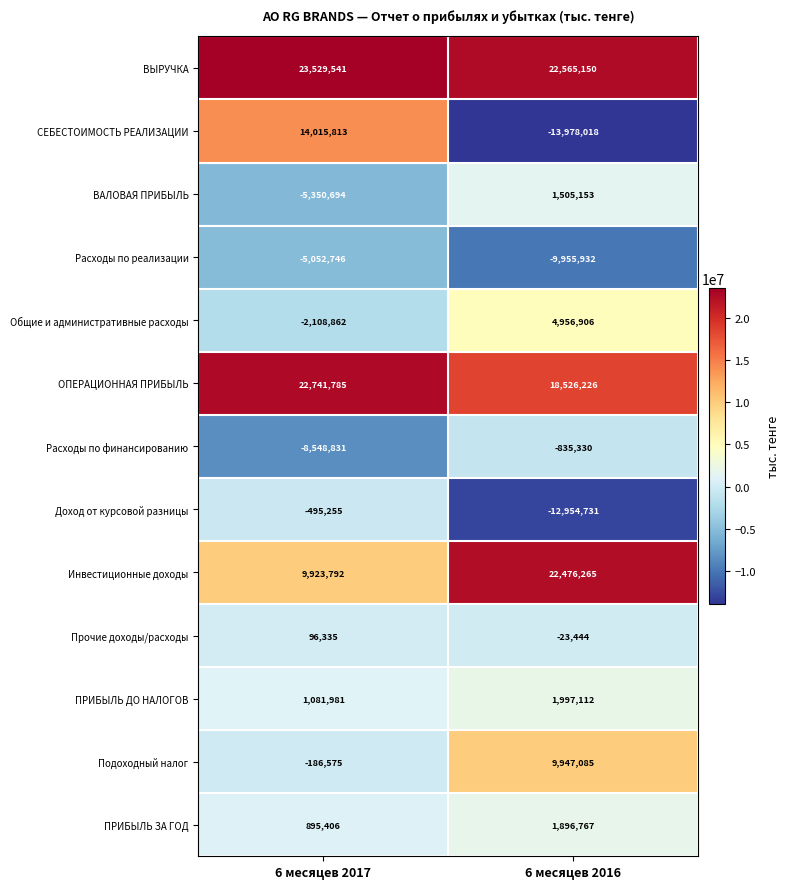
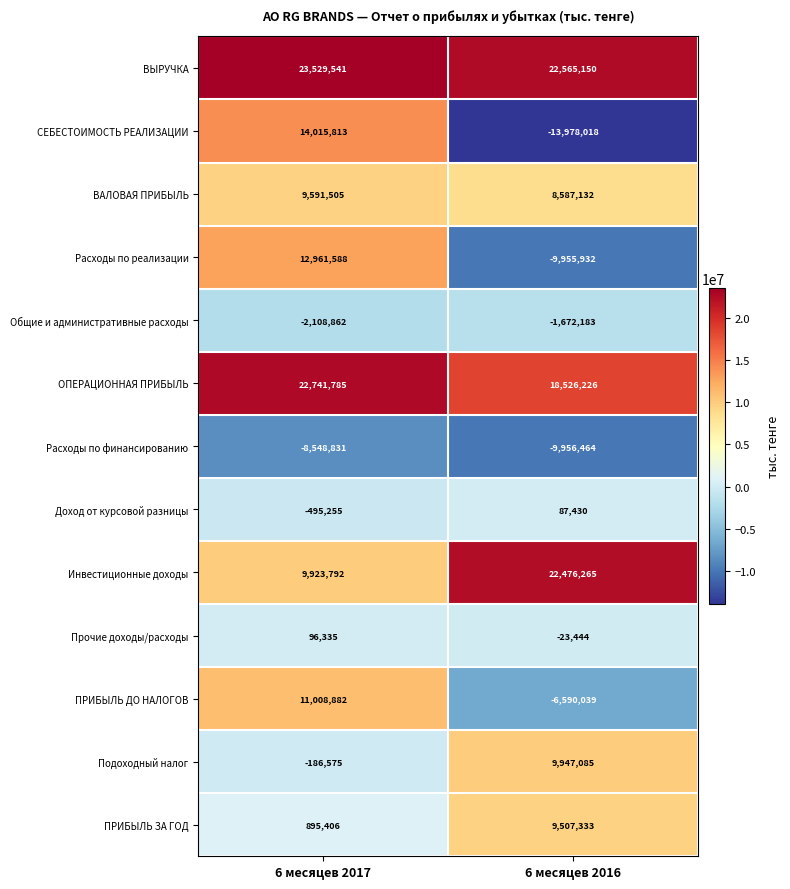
  {
    "ВЫРУЧКА": {
      "6 месяцев 2017": "23,529,541",
      "6 месяцев 2016": "22,565,150"
    },
    "СЕБЕСТОИМОСТЬ РЕАЛИЗАЦИИ": {
      "6 месяцев 2017": "14,015,813",
      "6 месяцев 2016": "-13,978,018"
    },
    "ВАЛОВАЯ ПРИБЫЛЬ": {
-     "6 месяцев 2017": "-5,350,694",
-     "6 месяцев 2016": "1,505,153"
+     "6 месяцев 2017": "9,591,505",
+     "6 месяцев 2016": "8,587,132"
    },
    "Расходы по реализации": {
-     "6 месяцев 2017": "-5,052,746",
+     "6 месяцев 2017": "12,961,588",
      "6 месяцев 2016": "-9,955,932"
    },
    "Общие и административные расходы": {
      "6 месяцев 2017": "-2,108,862",
-     "6 месяцев 2016": "4,956,906"
+     "6 месяцев 2016": "-1,672,183"
    },
    "ОПЕРАЦИОННАЯ ПРИБЫЛЬ": {
      "6 месяцев 2017": "22,741,785",
      "6 месяцев 2016": "18,526,226"
    },
    "Расходы по финансированию": {
      "6 месяцев 2017": "-8,548,831",
-     "6 месяцев 2016": "-835,330"
+     "6 месяцев 2016": "-9,956,464"
    },
    "Доход от курсовой разницы": {
      "6 месяцев 2017": "-495,255",
-     "6 месяцев 2016": "-12,954,731"
+     "6 месяцев 2016": "87,430"
    },
    "Инвестиционные доходы": {
      "6 месяцев 2017": "9,923,792",
      "6 месяцев 2016": "22,476,265"
    },
    "Прочие доходы/расходы": {
      "6 месяцев 2017": "96,335",
      "6 месяцев 2016": "-23,444"
    },
    "ПРИБЫЛЬ ДО НАЛОГОВ": {
-     "6 месяцев 2017": "1,081,981",
-     "6 месяцев 2016": "1,997,112"
+     "6 месяцев 2017": "11,008,882",
+     "6 месяцев 2016": "-6,590,039"
    },
    "Подоходный налог": {
      "6 месяцев 2017": "-186,575",
      "6 месяцев 2016": "9,947,085"
    },
    "ПРИБЫЛЬ ЗА ГОД": {
      "6 месяцев 2017": "895,406",
-     "6 месяцев 2016": "1,896,767"
+     "6 месяцев 2016": "9,507,333"
    }
  }
